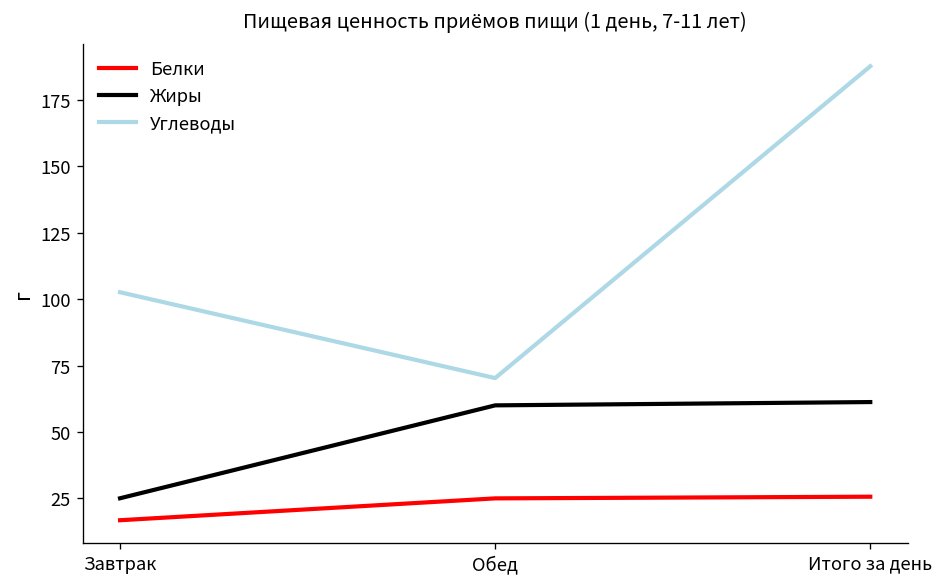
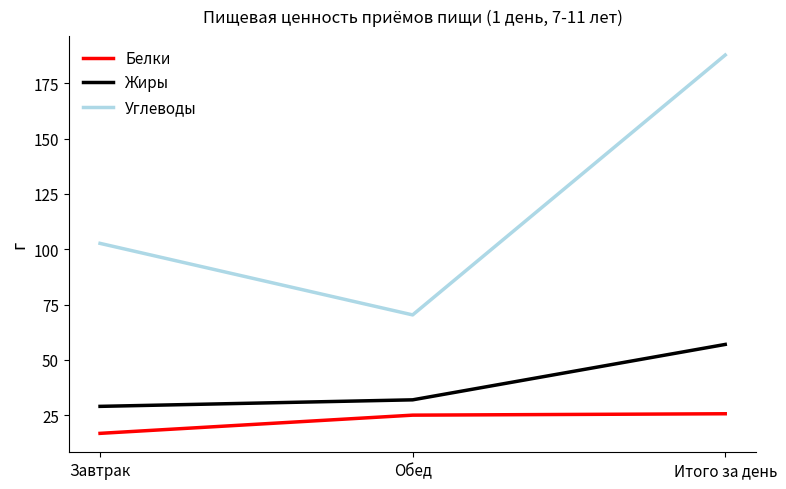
  {
    "Белки": {
      "Завтрак": 17,
      "Обед": 25,
      "Итого за день": 26
    },
    "Жиры": {
-     "Завтрак": 25,
-     "Обед": 60,
-     "Итого за день": 61
+     "Завтрак": 29,
+     "Обед": 32,
+     "Итого за день": 57
    },
    "Углеводы": {
      "Завтрак": 103,
      "Обед": 70,
      "Итого за день": 188
    }
  }
